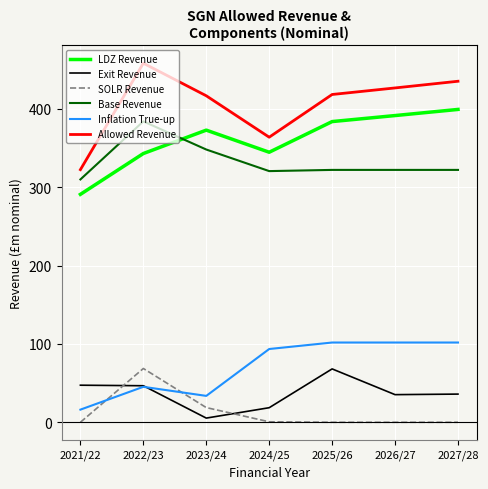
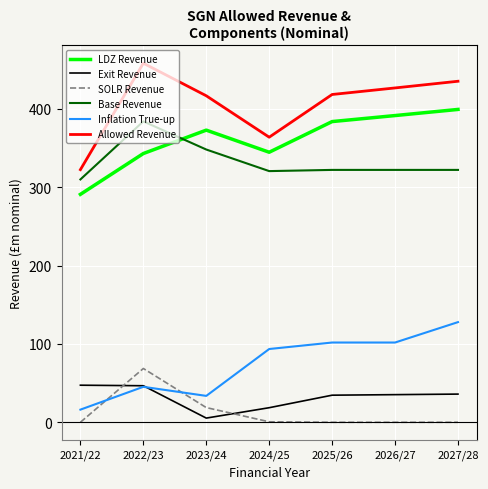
  {
    "LDZ Revenue": {
      "2021/22": 290,
      "2022/23": 340,
      "2023/24": 370,
      "2024/25": 340,
      "2025/26": 380,
      "2026/27": 390,
      "2027/28": 400
    },
    "Exit Revenue": {
      "2021/22": 50,
      "2023/24": 10,
      "2024/25": 20,
-     "2025/26": 70,
+     "2025/26": 30,
      "2026/27": 40,
      "2027/28": 40
    },
    "SOLR Revenue": {
      "2021/22": 0,
      "2022/23": 70,
      "2023/24": 20,
      "2024/25": 0,
      "2025/26": 0,
      "2026/27": 0,
      "2027/28": 0
    },
    "Base Revenue": {
      "2021/22": 310,
      "2023/24": 350,
      "2024/25": 320,
      "2025/26": 320,
      "2026/27": 320,
      "2027/28": 320
    },
    "Inflation True-up": {
      "2021/22": 20,
      "2023/24": 30,
      "2024/25": 90,
      "2025/26": 100,
      "2026/27": 100,
-     "2027/28": 100
+     "2027/28": 130
    },
    "Allowed Revenue": {
      "2021/22": 320,
      "2023/24": 420,
      "2024/25": 360,
      "2025/26": 420,
      "2026/27": 430,
      "2027/28": 440
    }
  }
